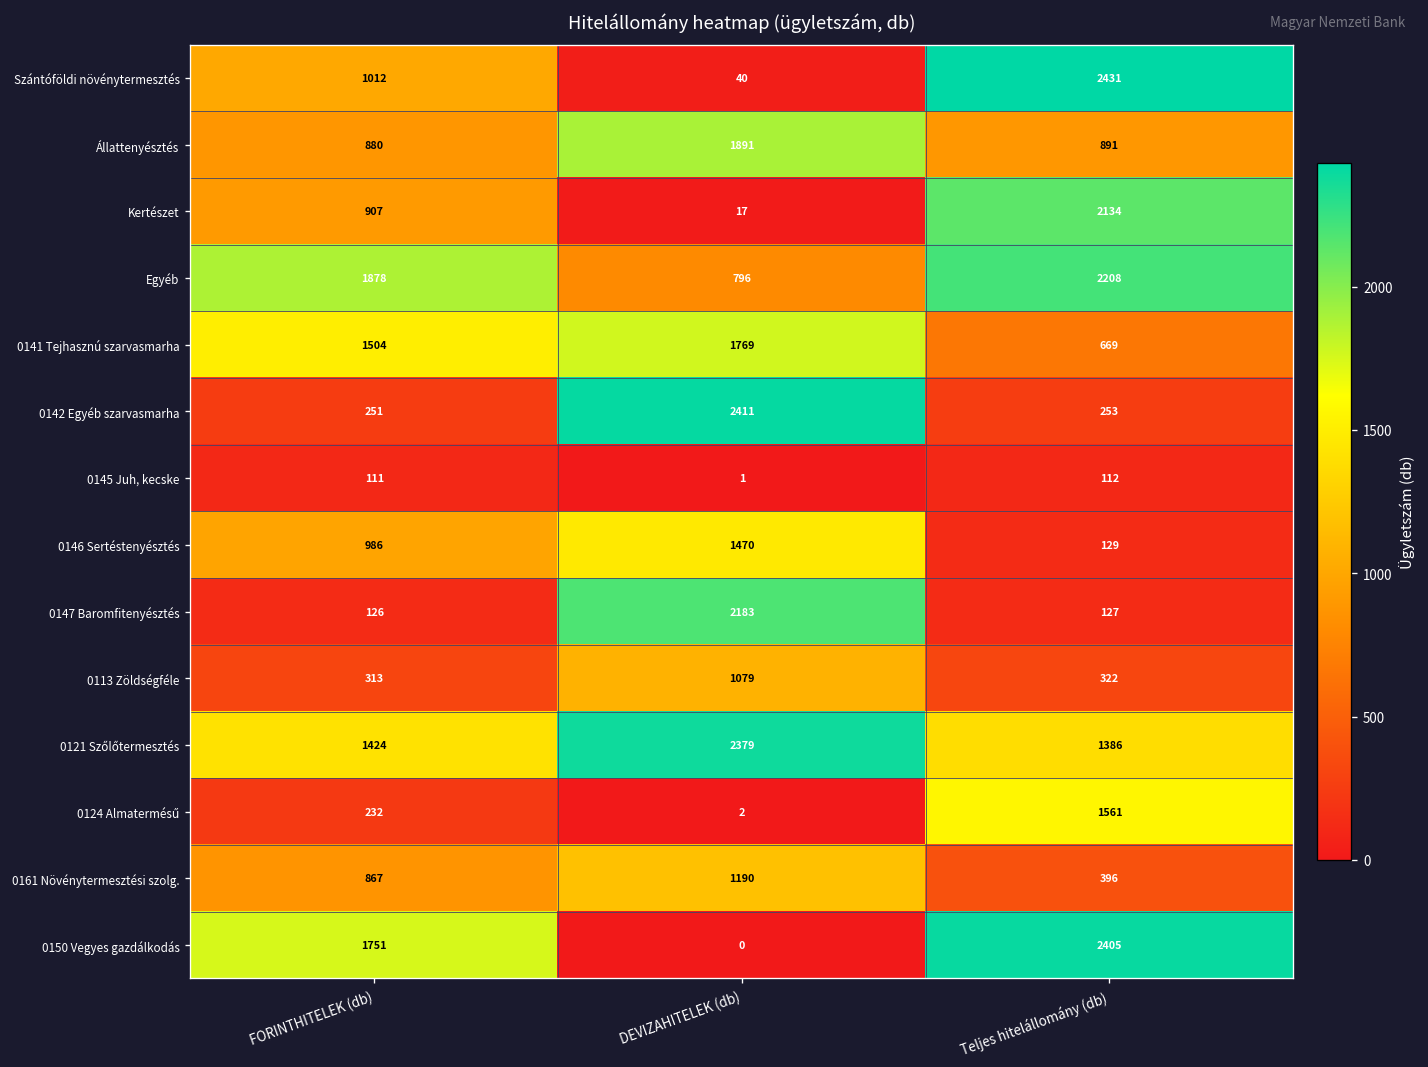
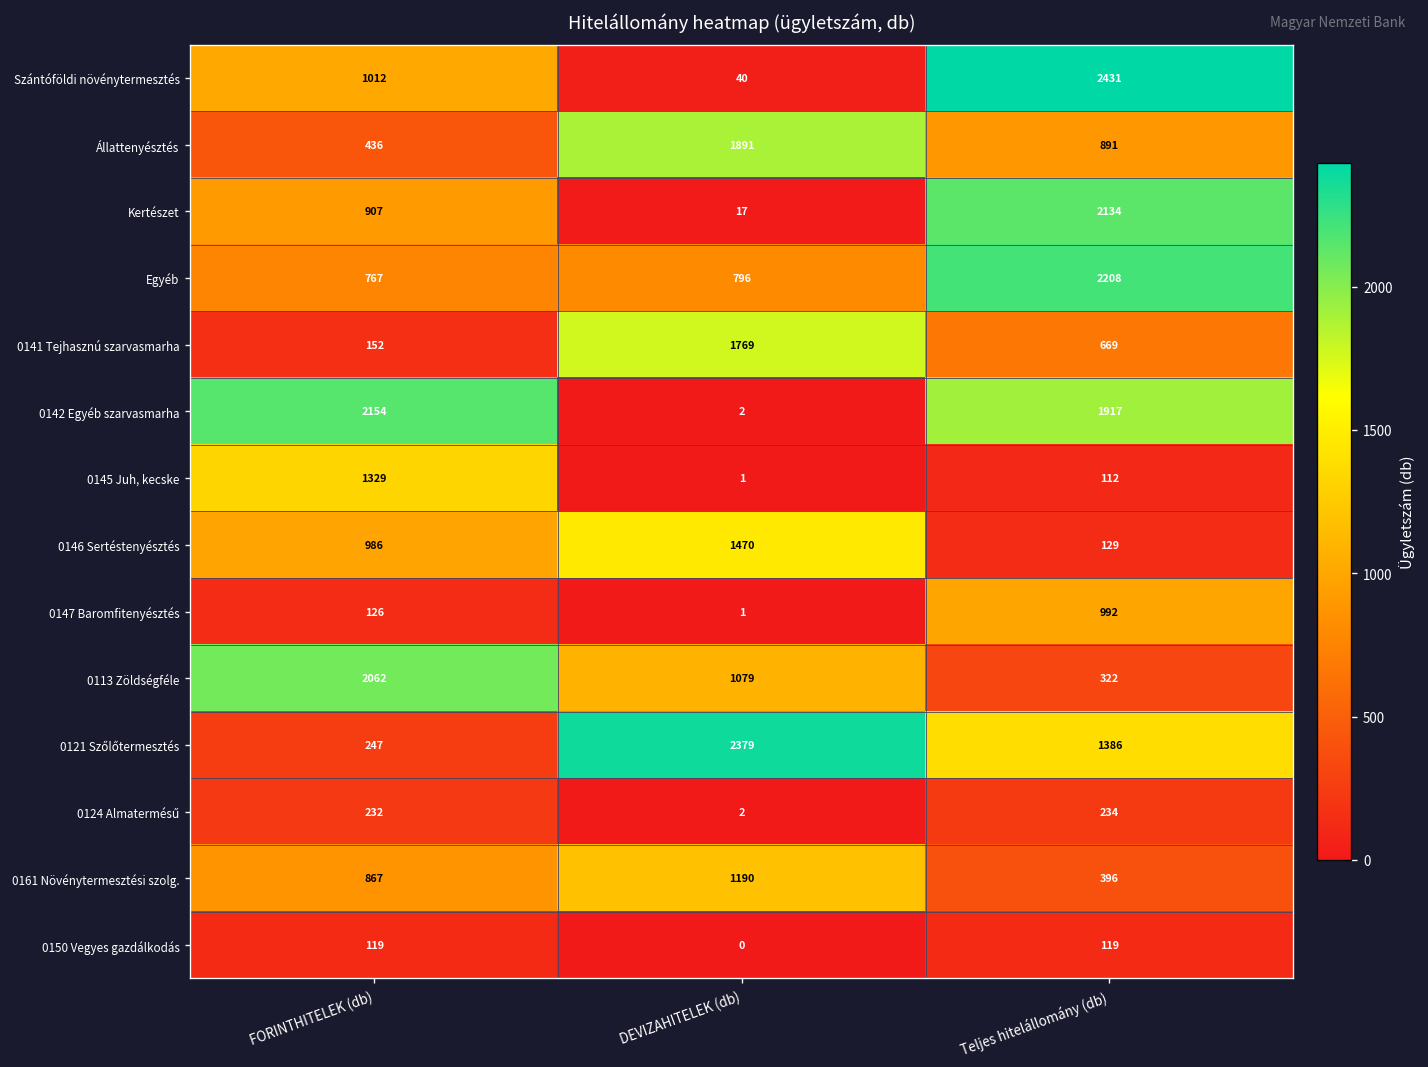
  {
    "Szántóföldi növénytermesztés": {
      "FORINTHITELEK (db)": 1012,
      "DEVIZAHITELEK (db)": 40,
      "Teljes hitelállomány (db)": 2431
    },
    "Állattenyésztés": {
-     "FORINTHITELEK (db)": 880,
+     "FORINTHITELEK (db)": 436,
      "DEVIZAHITELEK (db)": 1891,
      "Teljes hitelállomány (db)": 891
    },
    "Kertészet": {
      "FORINTHITELEK (db)": 907,
      "DEVIZAHITELEK (db)": 17,
      "Teljes hitelállomány (db)": 2134
    },
    "Egyéb": {
-     "FORINTHITELEK (db)": 1878,
+     "FORINTHITELEK (db)": 767,
      "DEVIZAHITELEK (db)": 796,
      "Teljes hitelállomány (db)": 2208
    },
    "0141 Tejhasznú szarvasmarha": {
-     "FORINTHITELEK (db)": 1504,
+     "FORINTHITELEK (db)": 152,
      "DEVIZAHITELEK (db)": 1769,
      "Teljes hitelállomány (db)": 669
    },
    "0142 Egyéb szarvasmarha": {
-     "FORINTHITELEK (db)": 251,
-     "DEVIZAHITELEK (db)": 2411,
-     "Teljes hitelállomány (db)": 253
+     "FORINTHITELEK (db)": 2154,
+     "DEVIZAHITELEK (db)": 2,
+     "Teljes hitelállomány (db)": 1917
    },
    "0145 Juh, kecske": {
-     "FORINTHITELEK (db)": 111,
+     "FORINTHITELEK (db)": 1329,
      "DEVIZAHITELEK (db)": 1,
      "Teljes hitelállomány (db)": 112
    },
    "0146 Sertéstenyésztés": {
      "FORINTHITELEK (db)": 986,
      "DEVIZAHITELEK (db)": 1470,
      "Teljes hitelállomány (db)": 129
    },
    "0147 Baromfitenyésztés": {
      "FORINTHITELEK (db)": 126,
-     "DEVIZAHITELEK (db)": 2183,
-     "Teljes hitelállomány (db)": 127
+     "DEVIZAHITELEK (db)": 1,
+     "Teljes hitelállomány (db)": 992
    },
    "0113 Zöldségféle": {
-     "FORINTHITELEK (db)": 313,
+     "FORINTHITELEK (db)": 2062,
      "DEVIZAHITELEK (db)": 1079,
      "Teljes hitelállomány (db)": 322
    },
    "0121 Szőlőtermesztés": {
-     "FORINTHITELEK (db)": 1424,
+     "FORINTHITELEK (db)": 247,
      "DEVIZAHITELEK (db)": 2379,
      "Teljes hitelállomány (db)": 1386
    },
    "0124 Almatermésű": {
      "FORINTHITELEK (db)": 232,
      "DEVIZAHITELEK (db)": 2,
-     "Teljes hitelállomány (db)": 1561
+     "Teljes hitelállomány (db)": 234
    },
    "0161 Növénytermesztési szolg.": {
      "FORINTHITELEK (db)": 867,
      "DEVIZAHITELEK (db)": 1190,
      "Teljes hitelállomány (db)": 396
    },
    "0150 Vegyes gazdálkodás": {
-     "FORINTHITELEK (db)": 1751,
+     "FORINTHITELEK (db)": 119,
      "DEVIZAHITELEK (db)": 0,
-     "Teljes hitelállomány (db)": 2405
+     "Teljes hitelállomány (db)": 119
    }
  }
